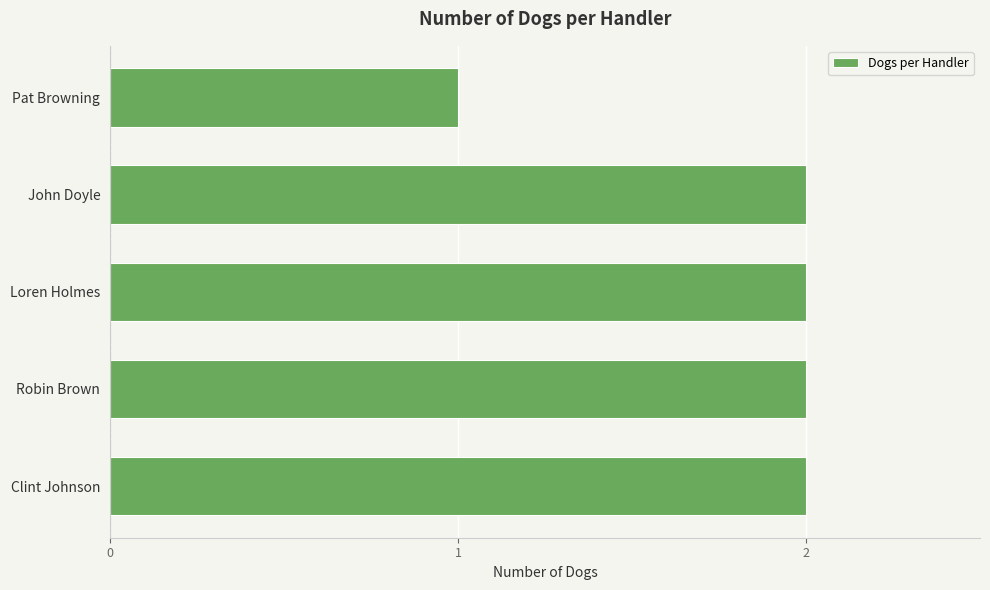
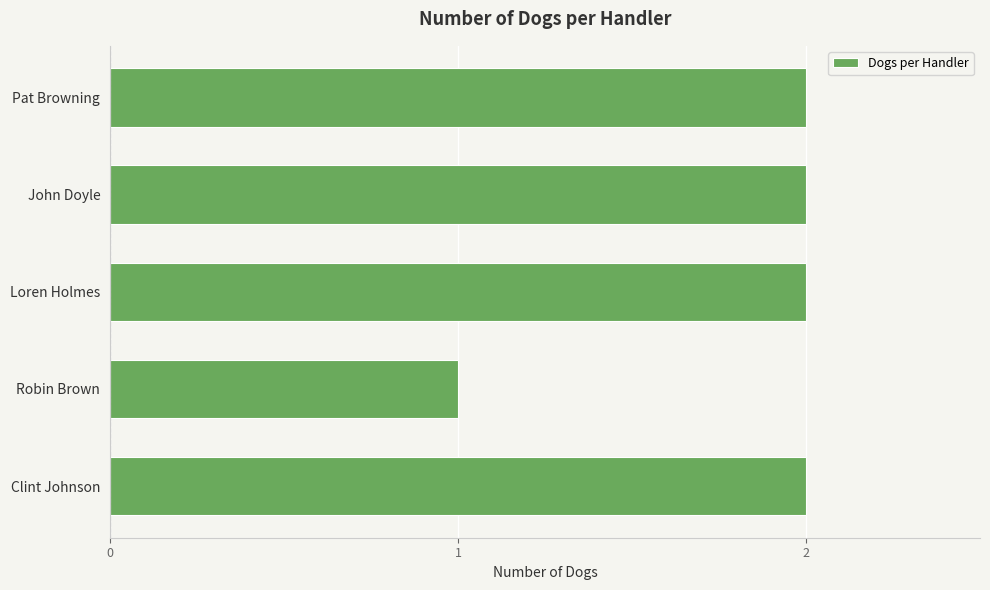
  {
-   "Pat Browning": 1,
+   "Pat Browning": 2,
    "John Doyle": 2,
    "Loren Holmes": 2,
-   "Robin Brown": 2,
+   "Robin Brown": 1,
    "Clint Johnson": 2
  }
